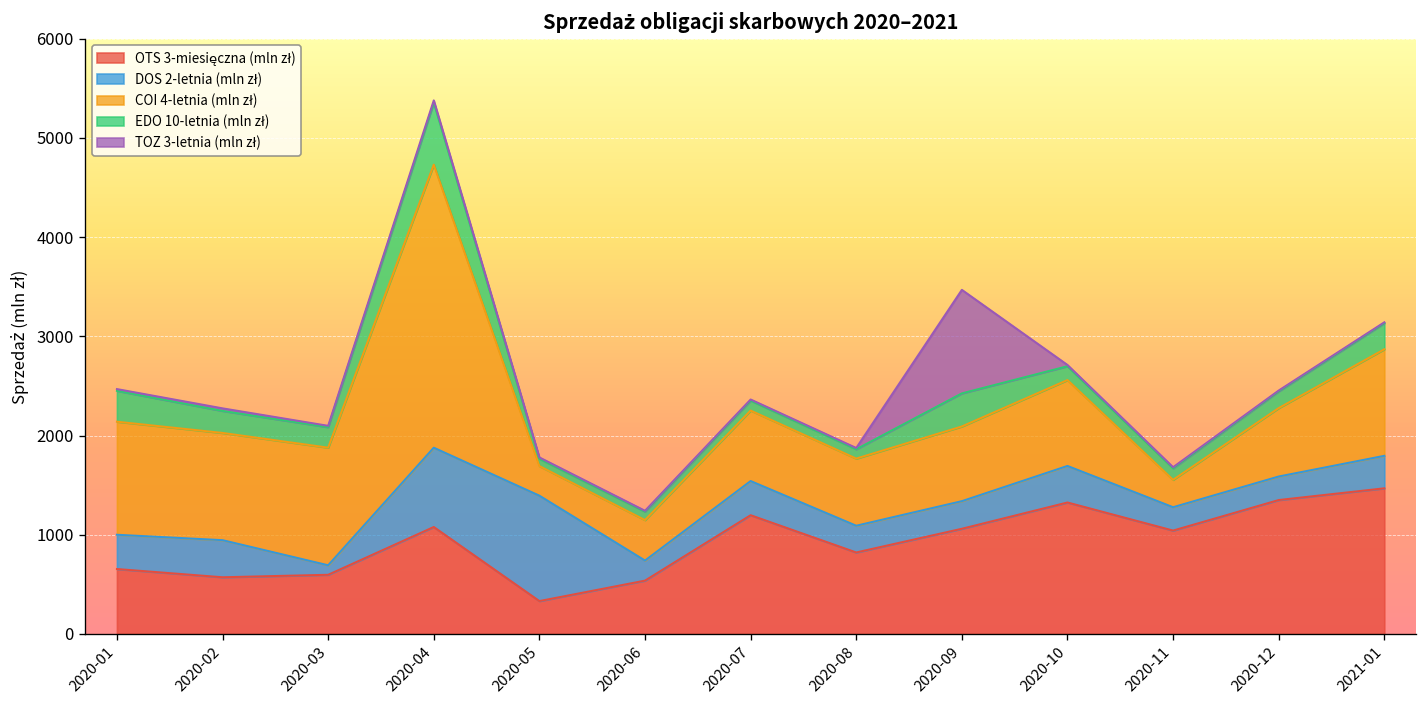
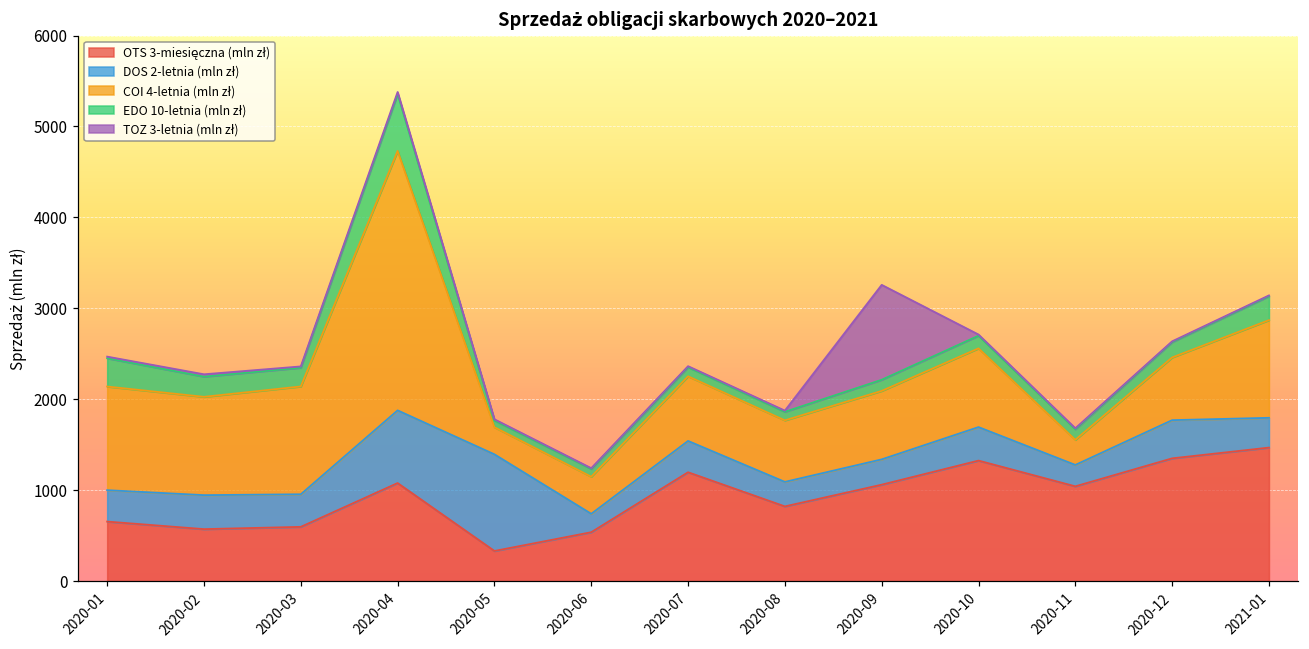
  {
    "OTS 3-miesięczna (mln zł)": {
      "2020-01": 700,
      "2020-02": 600,
      "2020-03": 600,
      "2020-04": 1100,
      "2020-05": 300,
      "2020-06": 500,
      "2020-07": 1200,
      "2020-08": 800,
      "2020-09": 1100,
      "2020-10": 1300,
      "2020-11": 1000,
      "2020-12": 1400,
      "2021-01": 1500
    },
    "DOS 2-letnia (mln zł)": {
      "2020-01": 300,
      "2020-02": 400,
-     "2020-03": 100,
+     "2020-03": 400,
      "2020-04": 800,
      "2020-05": 1100,
      "2020-06": 200,
      "2020-07": 300,
      "2020-08": 300,
      "2020-09": 300,
      "2020-10": 400,
      "2020-11": 200,
-     "2020-12": 200,
+     "2020-12": 400,
      "2021-01": 300
    },
    "COI 4-letnia (mln zł)": {
      "2020-01": 1100,
      "2020-02": 1100,
      "2020-03": 1200,
      "2020-04": 2900,
      "2020-05": 300,
      "2020-06": 400,
      "2020-07": 700,
      "2020-08": 700,
      "2020-09": 800,
      "2020-10": 900,
      "2020-11": 300,
      "2020-12": 700,
      "2021-01": 1100
    },
    "EDO 10-letnia (mln zł)": {
-     "2020-09": 300
+     "2020-09": 100
    },
    "TOZ 3-letnia (mln zł)": {
      "2020-09": 1000
    }
  }
